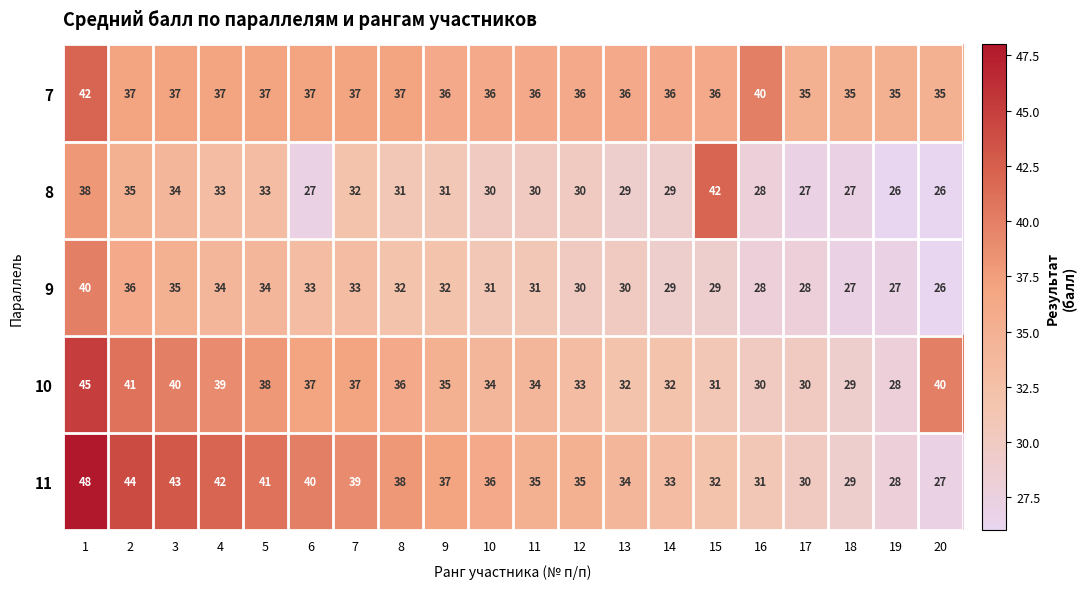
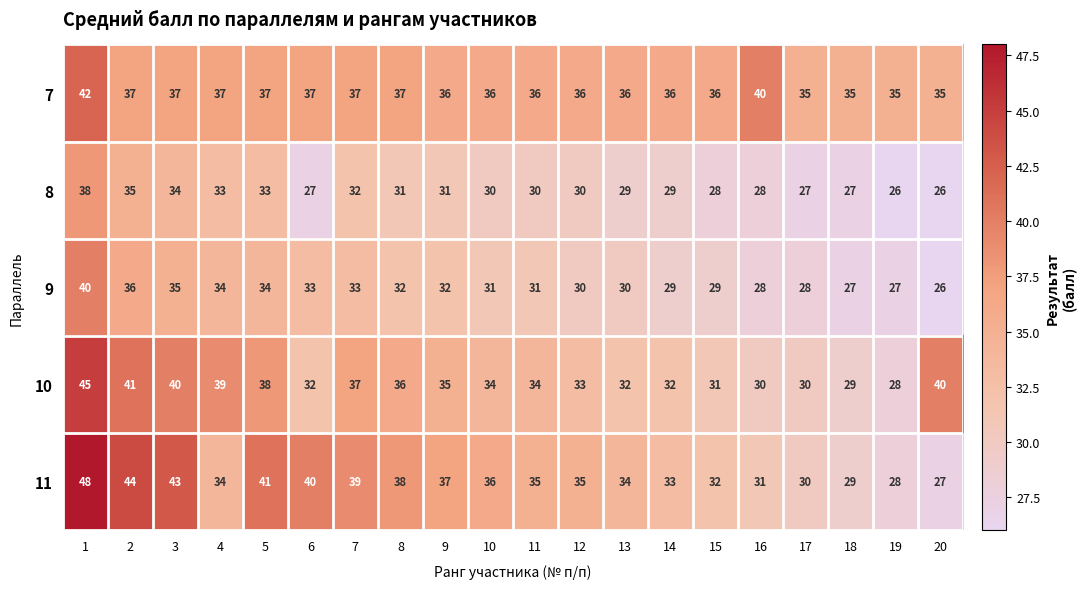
  {
    "7": {
      "1": 42,
      "2": 37,
      "3": 37,
      "4": 37,
      "5": 37,
      "6": 37,
      "7": 37,
      "8": 37,
      "9": 36,
      "10": 36,
      "11": 36,
      "12": 36,
      "13": 36,
      "14": 36,
      "15": 36,
      "16": 40,
      "17": 35,
      "18": 35,
      "19": 35,
      "20": 35
    },
    "8": {
      "1": 38,
      "2": 35,
      "3": 34,
      "4": 33,
      "5": 33,
      "6": 27,
      "7": 32,
      "8": 31,
      "9": 31,
      "10": 30,
      "11": 30,
      "12": 30,
      "13": 29,
      "14": 29,
-     "15": 42,
+     "15": 28,
      "16": 28,
      "17": 27,
      "18": 27,
      "19": 26,
      "20": 26
    },
    "9": {
      "1": 40,
      "2": 36,
      "3": 35,
      "4": 34,
      "5": 34,
      "6": 33,
      "7": 33,
      "8": 32,
      "9": 32,
      "10": 31,
      "11": 31,
      "12": 30,
      "13": 30,
      "14": 29,
      "15": 29,
      "16": 28,
      "17": 28,
      "18": 27,
      "19": 27,
      "20": 26
    },
    "10": {
      "1": 45,
      "2": 41,
      "3": 40,
      "4": 39,
      "5": 38,
-     "6": 37,
+     "6": 32,
      "7": 37,
      "8": 36,
      "9": 35,
      "10": 34,
      "11": 34,
      "12": 33,
      "13": 32,
      "14": 32,
      "15": 31,
      "16": 30,
      "17": 30,
      "18": 29,
      "19": 28,
      "20": 40
    },
    "11": {
      "1": 48,
      "2": 44,
      "3": 43,
-     "4": 42,
+     "4": 34,
      "5": 41,
      "6": 40,
      "7": 39,
      "8": 38,
      "9": 37,
      "10": 36,
      "11": 35,
      "12": 35,
      "13": 34,
      "14": 33,
      "15": 32,
      "16": 31,
      "17": 30,
      "18": 29,
      "19": 28,
      "20": 27
    }
  }
